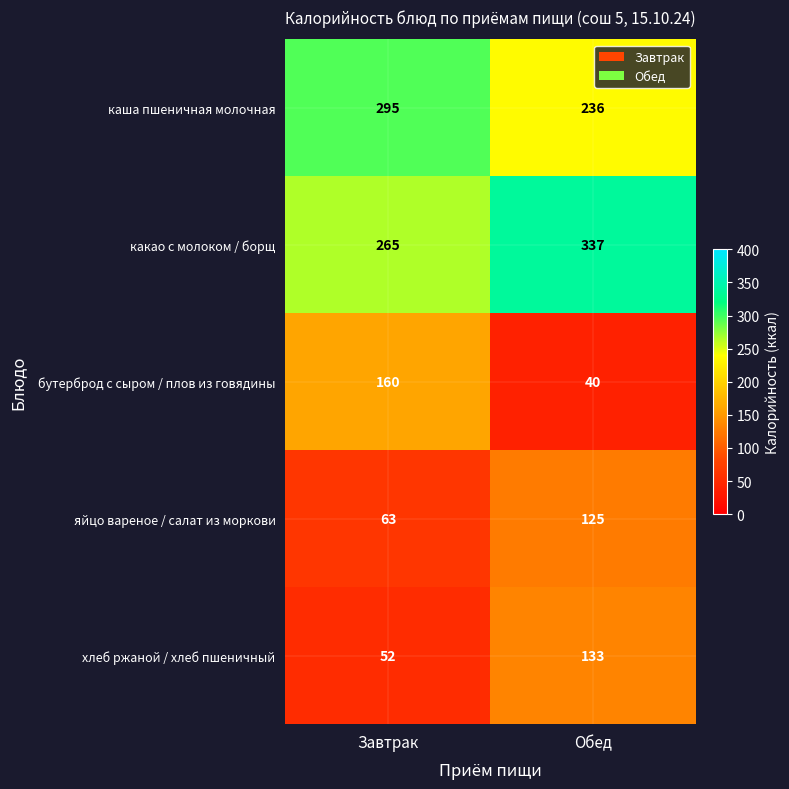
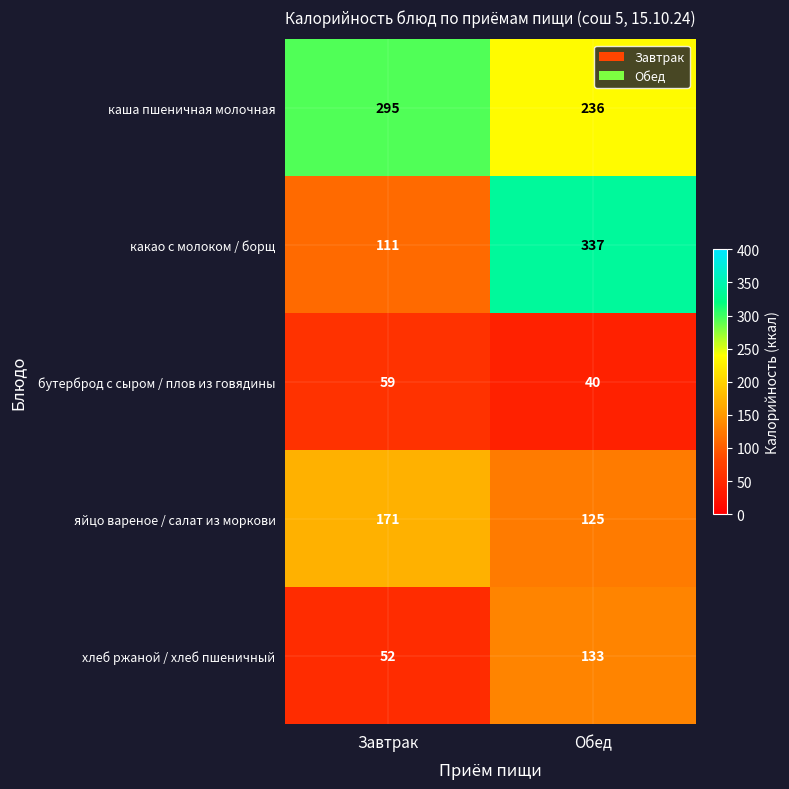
  {
    "каша пшеничная молочная": {
      "Завтрак": 295,
      "Обед": 236
    },
    "какао с молоком / борщ": {
-     "Завтрак": 265,
+     "Завтрак": 111,
      "Обед": 337
    },
    "бутерброд с сыром / плов из говядины": {
-     "Завтрак": 160,
+     "Завтрак": 59,
      "Обед": 40
    },
    "яйцо вареное / салат из моркови": {
-     "Завтрак": 63,
+     "Завтрак": 171,
      "Обед": 125
    },
    "хлеб ржаной / хлеб пшеничный": {
      "Завтрак": 52,
      "Обед": 133
    }
  }
